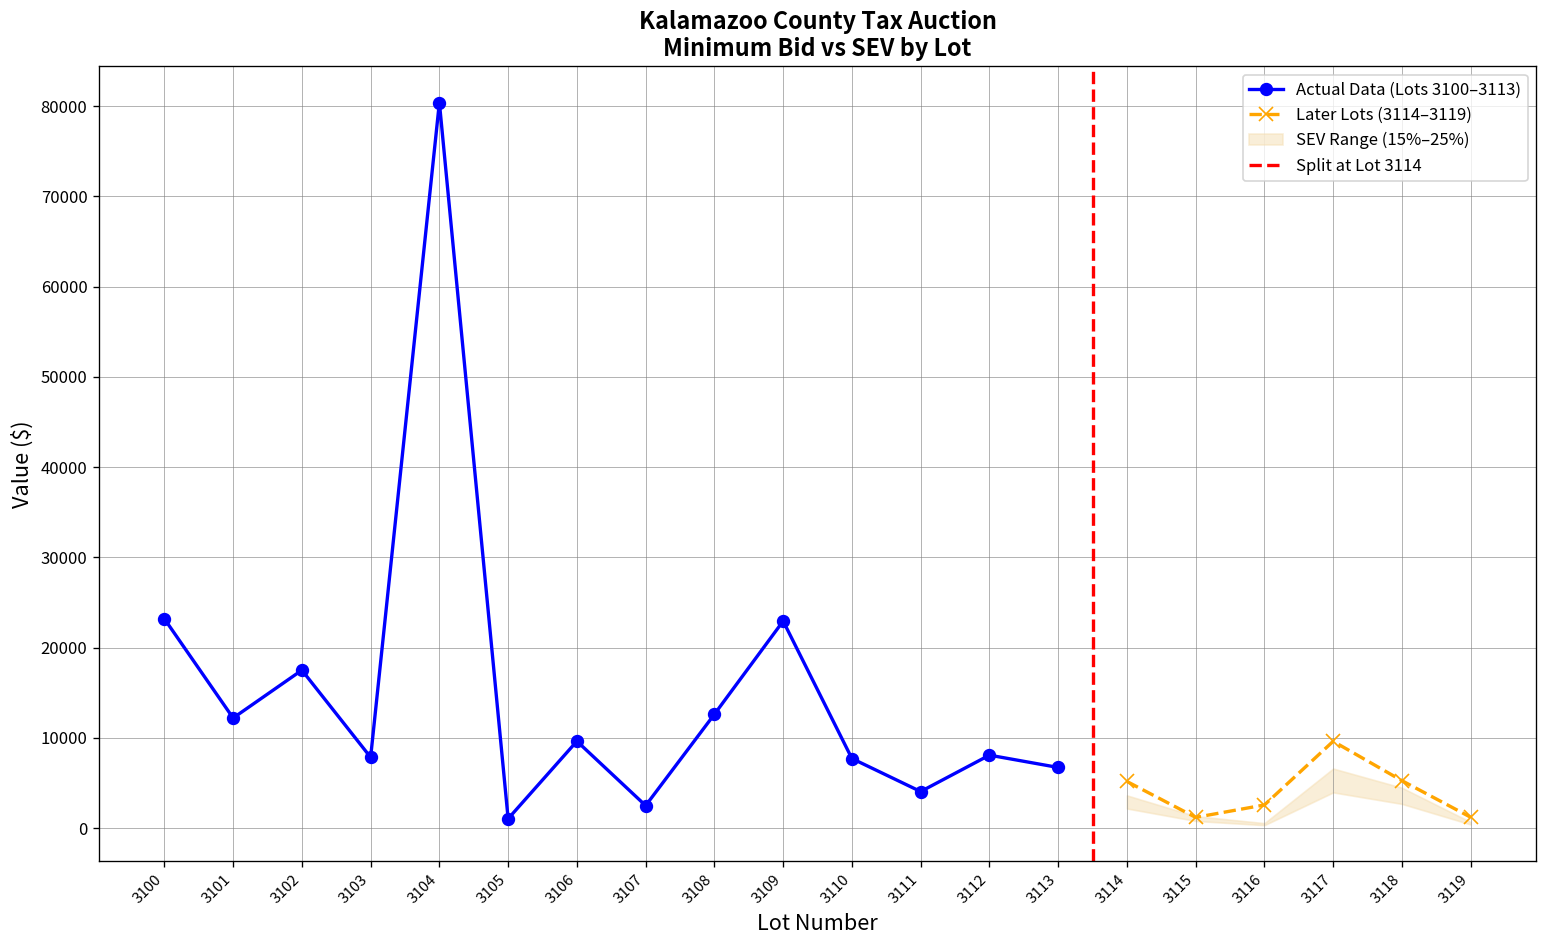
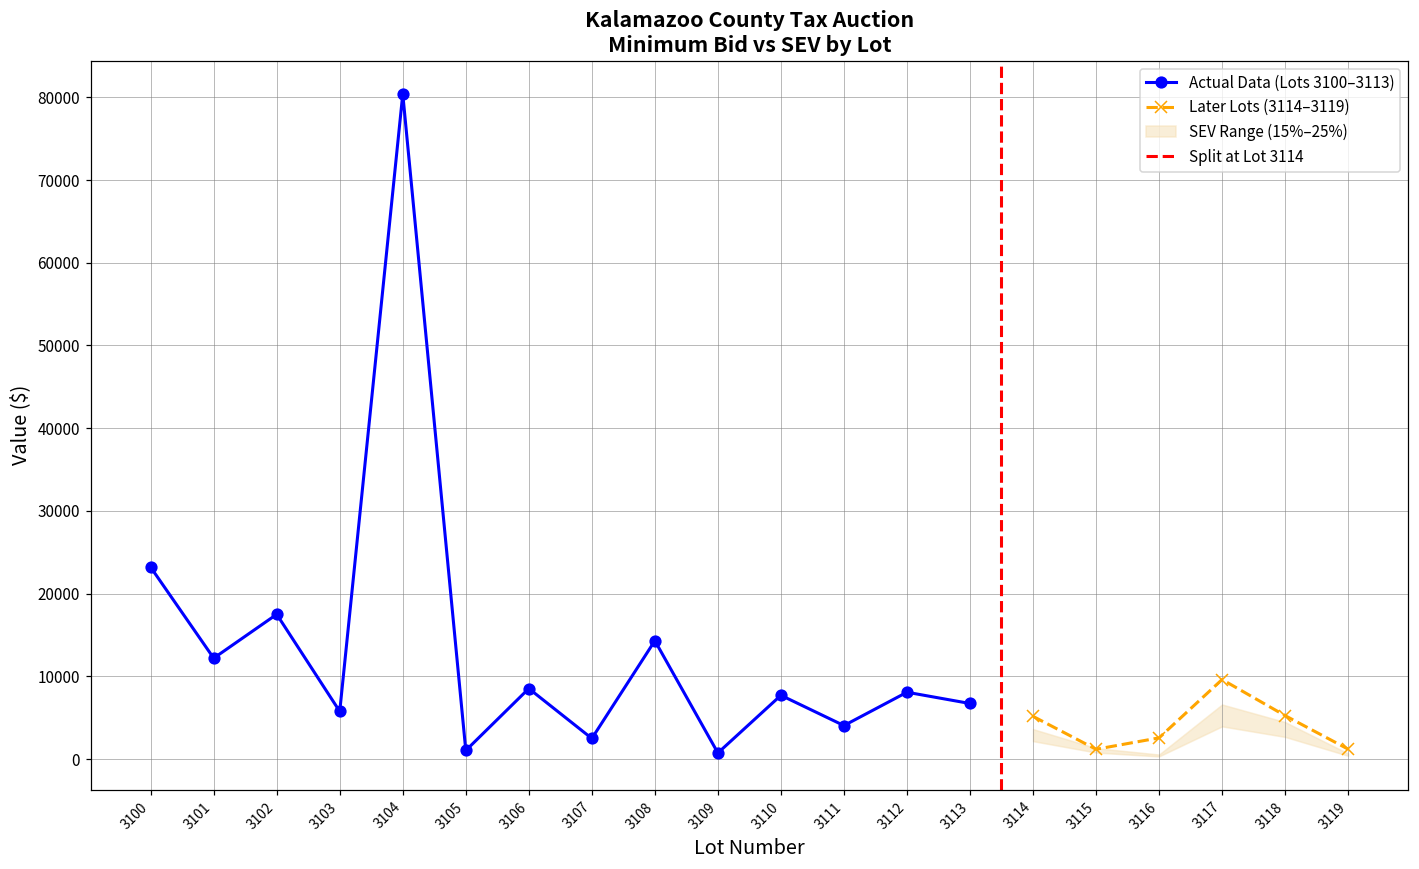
  {
    "Actual Data (Lots 3100–3113)": {
      "3100": 23000,
      "3101": 12000,
      "3102": 18000,
-     "3103": 8000,
+     "3103": 6000,
      "3104": 80000,
      "3105": 1000,
-     "3106": 10000,
+     "3106": 9000,
      "3107": 2000,
-     "3108": 13000,
-     "3109": 23000,
+     "3108": 14000,
+     "3109": 1000,
      "3110": 8000,
      "3111": 4000,
      "3112": 8000,
      "3113": 7000
    },
    "Later Lots (3114–3119)": {
      "3114": 5000,
      "3116": 3000,
      "3117": 10000,
      "3118": 5000,
      "3119": 1000
    }
  }
